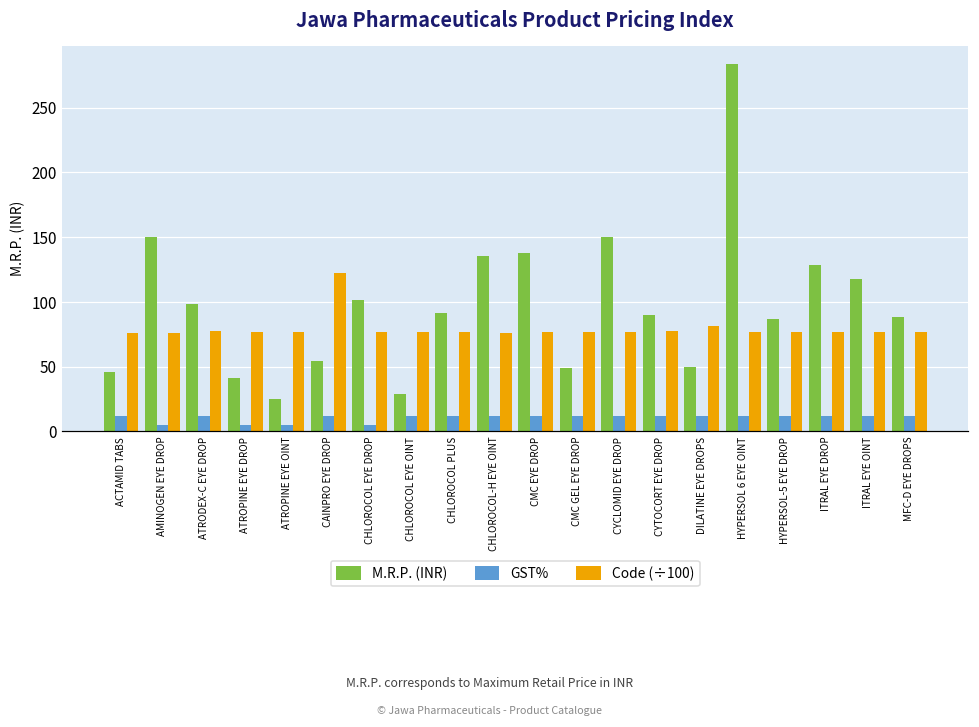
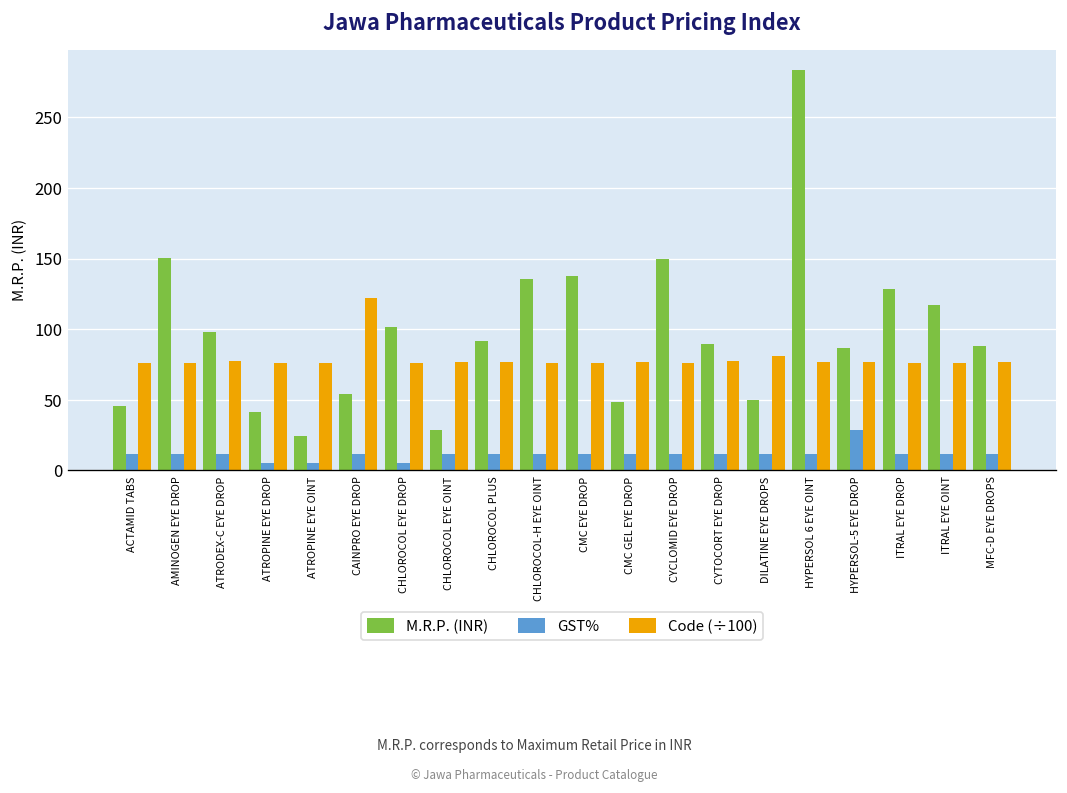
  {
    "M.R.P. (INR)": {
      "ACTAMID TABS": 45,
      "AMINOGEN EYE DROP": 151,
      "ATRODEX-C EYE DROP": 98,
      "ATROPINE EYE DROP": 41,
      "ATROPINE EYE OINT": 25,
      "CAINPRO EYE DROP": 55,
      "CHLOROCOL EYE DROP": 101,
      "CHLOROCOL EYE OINT": 29,
      "CHLOROCOL PLUS": 92,
      "CHLOROCOL-H EYE OINT": 136,
      "CMC EYE DROP": 138,
      "CMC GEL EYE DROP": 49,
      "CYCLOMID EYE DROP": 150,
      "CYTOCORT EYE DROP": 90,
      "DILATINE EYE DROPS": 50,
      "HYPERSOL 6 EYE OINT": 284,
      "HYPERSOL-5 EYE DROP": 87,
      "ITRAL EYE DROP": 129,
      "ITRAL EYE OINT": 117,
      "MFC-D EYE DROPS": 88
    },
    "GST%": {
      "ACTAMID TABS": 12,
-     "AMINOGEN EYE DROP": 5,
+     "AMINOGEN EYE DROP": 12,
      "ATRODEX-C EYE DROP": 12,
      "ATROPINE EYE DROP": 5,
      "ATROPINE EYE OINT": 5,
      "CAINPRO EYE DROP": 12,
      "CHLOROCOL EYE DROP": 5,
      "CHLOROCOL EYE OINT": 12,
      "CHLOROCOL PLUS": 12,
      "CHLOROCOL-H EYE OINT": 12,
      "CMC EYE DROP": 12,
      "CMC GEL EYE DROP": 12,
      "CYCLOMID EYE DROP": 12,
      "CYTOCORT EYE DROP": 12,
      "DILATINE EYE DROPS": 12,
      "HYPERSOL 6 EYE OINT": 12,
-     "HYPERSOL-5 EYE DROP": 12,
+     "HYPERSOL-5 EYE DROP": 29,
      "ITRAL EYE DROP": 12,
      "ITRAL EYE OINT": 12,
      "MFC-D EYE DROPS": 12
    },
    "Code (÷100)": {
      "ACTAMID TABS": 76,
      "AMINOGEN EYE DROP": 76,
      "ATRODEX-C EYE DROP": 77,
      "ATROPINE EYE DROP": 76,
      "ATROPINE EYE OINT": 76,
      "CAINPRO EYE DROP": 122,
      "CHLOROCOL EYE DROP": 76,
      "CHLOROCOL EYE OINT": 76,
      "CHLOROCOL PLUS": 77,
      "CHLOROCOL-H EYE OINT": 76,
      "CMC EYE DROP": 76,
      "CMC GEL EYE DROP": 77,
      "CYCLOMID EYE DROP": 76,
      "CYTOCORT EYE DROP": 77,
      "DILATINE EYE DROPS": 81,
      "HYPERSOL 6 EYE OINT": 77,
      "HYPERSOL-5 EYE DROP": 77,
      "ITRAL EYE DROP": 76,
      "ITRAL EYE OINT": 76,
      "MFC-D EYE DROPS": 77
    }
  }
